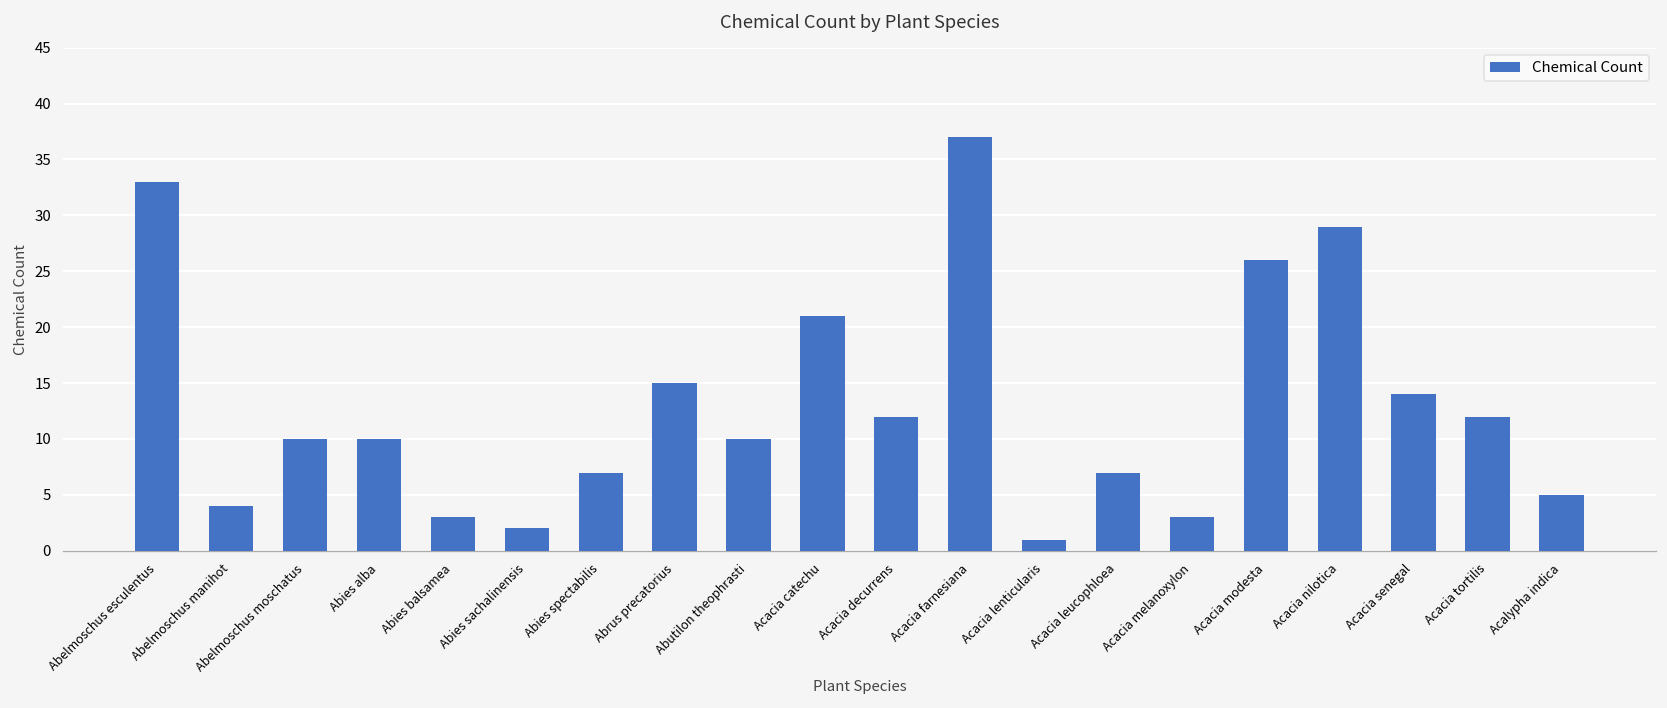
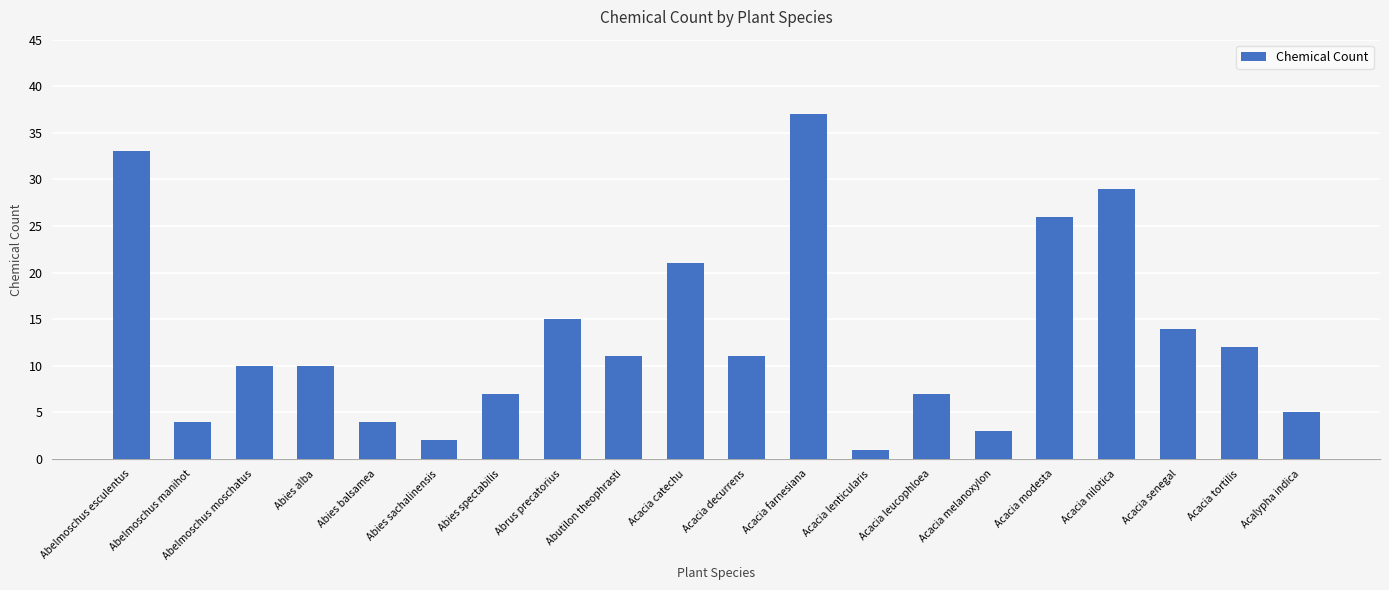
  {
    "Abelmoschus esculentus": 33,
    "Abelmoschus manihot": 4,
    "Abelmoschus moschatus": 10,
    "Abies alba": 10,
-   "Abies balsamea": 3,
+   "Abies balsamea": 4,
    "Abies sachalinensis": 2,
    "Abies spectabilis": 7,
    "Abrus precatorius": 15,
-   "Abutilon theophrasti": 10,
+   "Abutilon theophrasti": 11,
    "Acacia catechu": 21,
-   "Acacia decurrens": 12,
+   "Acacia decurrens": 11,
    "Acacia farnesiana": 37,
    "Acacia lenticularis": 1,
    "Acacia leucophloea": 7,
    "Acacia melanoxylon": 3,
    "Acacia modesta": 26,
    "Acacia nilotica": 29,
    "Acacia senegal": 14,
    "Acacia tortilis": 12,
    "Acalypha indica": 5
  }
